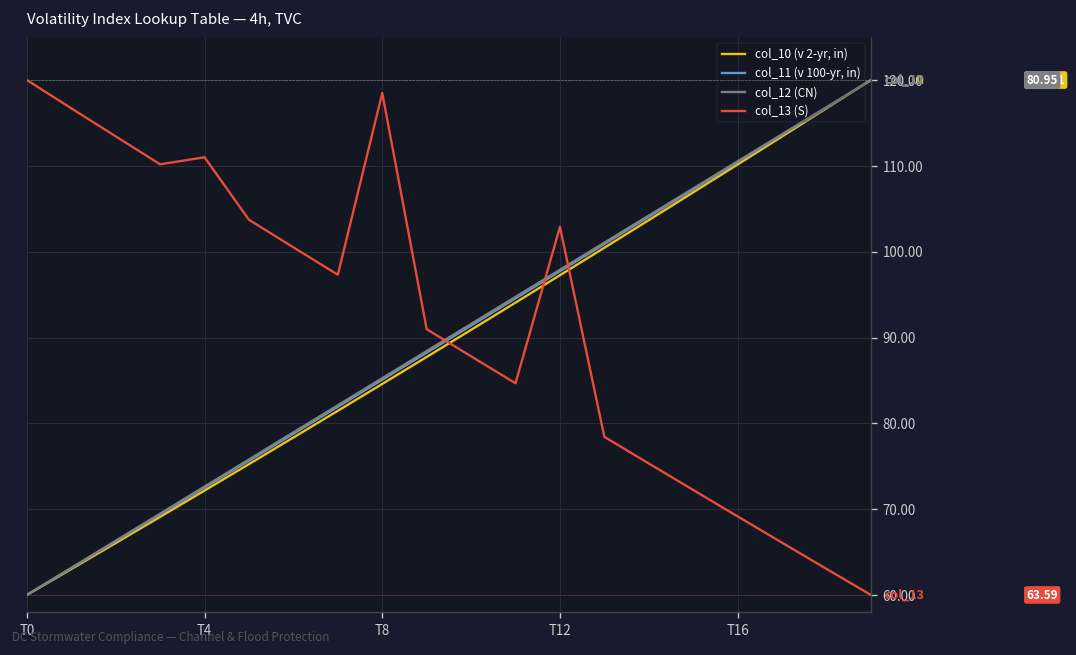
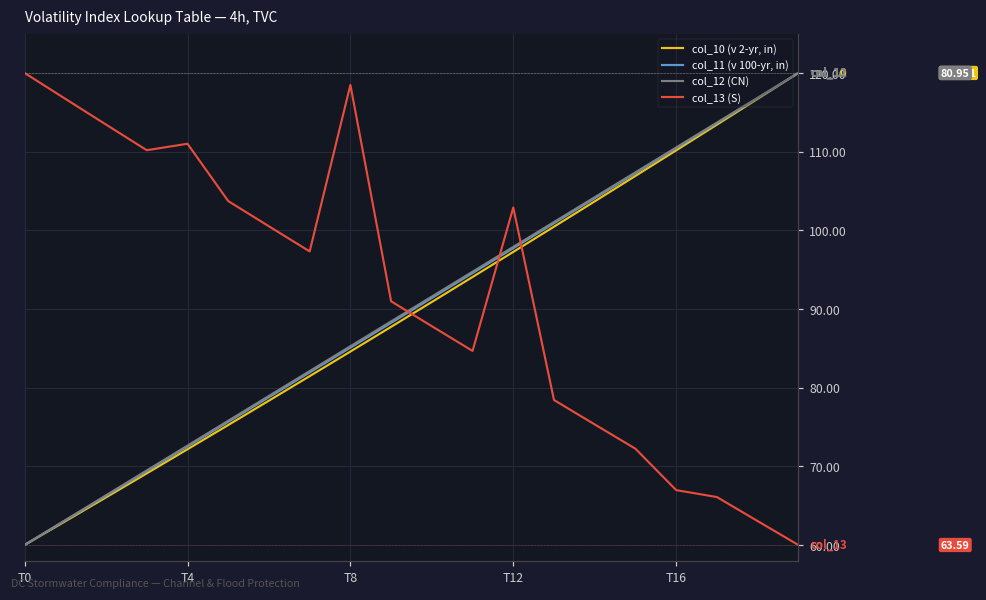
  {
    "col_10 (v 2-yr, in)": {
      "T8": 85,
      "T12": 97
    },
    "col_13 (S)": {
      "T0": 120,
      "T4": 111,
      "T8": 118,
      "T12": 103,
-     "T16": 69
+     "T16": 67
    }
  }
